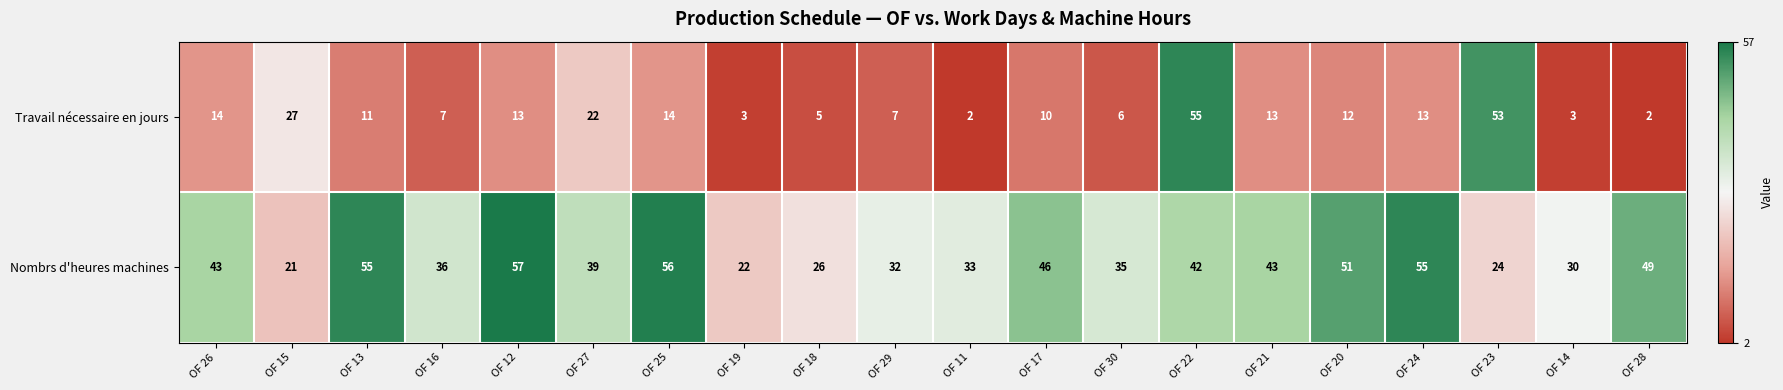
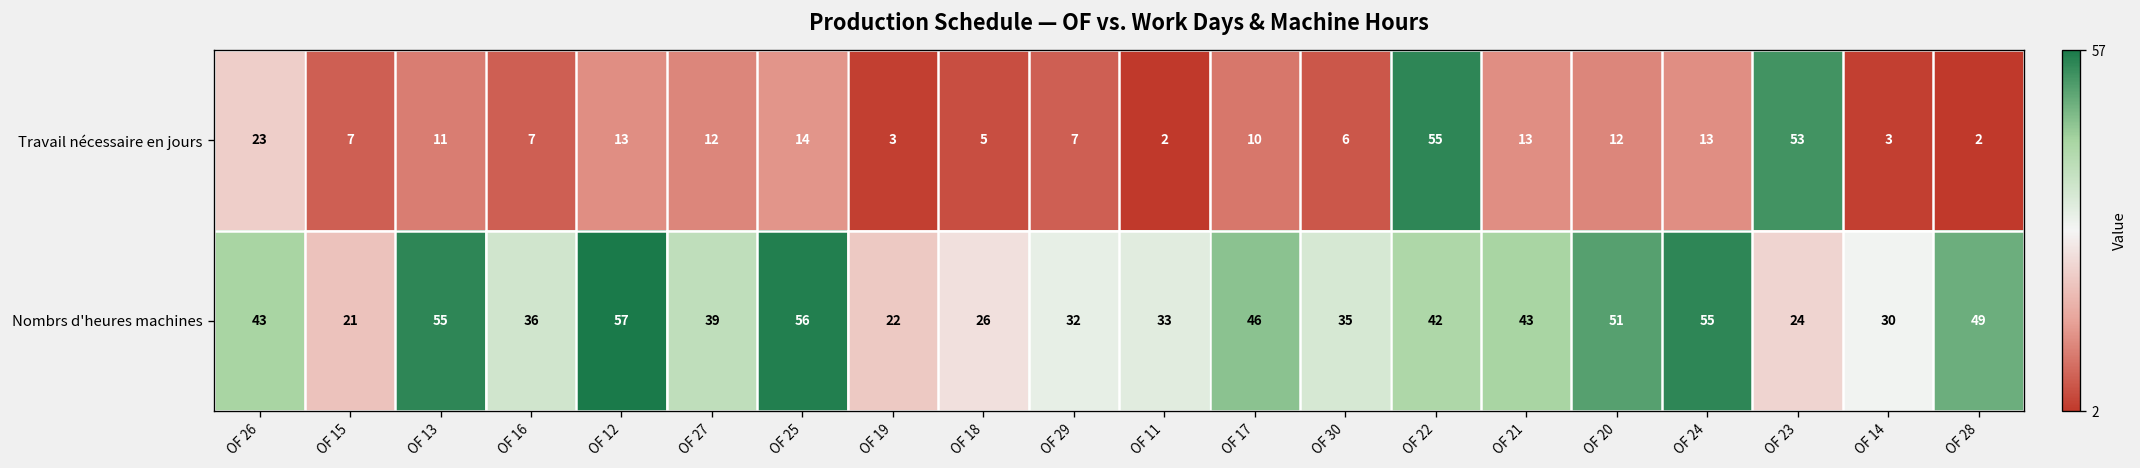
  {
    "Travail nécessaire en jours": {
-     "OF 26": 14,
-     "OF 15": 27,
+     "OF 26": 23,
+     "OF 15": 7,
      "OF 13": 11,
      "OF 16": 7,
      "OF 12": 13,
-     "OF 27": 22,
+     "OF 27": 12,
      "OF 25": 14,
      "OF 19": 3,
      "OF 18": 5,
      "OF 29": 7,
      "OF 11": 2,
      "OF 17": 10,
      "OF 30": 6,
      "OF 22": 55,
      "OF 21": 13,
      "OF 20": 12,
      "OF 24": 13,
      "OF 23": 53,
      "OF 14": 3,
      "OF 28": 2
    },
    "Nombrs d'heures machines": {
      "OF 26": 43,
      "OF 15": 21,
      "OF 13": 55,
      "OF 16": 36,
      "OF 12": 57,
      "OF 27": 39,
      "OF 25": 56,
      "OF 19": 22,
      "OF 18": 26,
      "OF 29": 32,
      "OF 11": 33,
      "OF 17": 46,
      "OF 30": 35,
      "OF 22": 42,
      "OF 21": 43,
      "OF 20": 51,
      "OF 24": 55,
      "OF 23": 24,
      "OF 14": 30,
      "OF 28": 49
    }
  }
